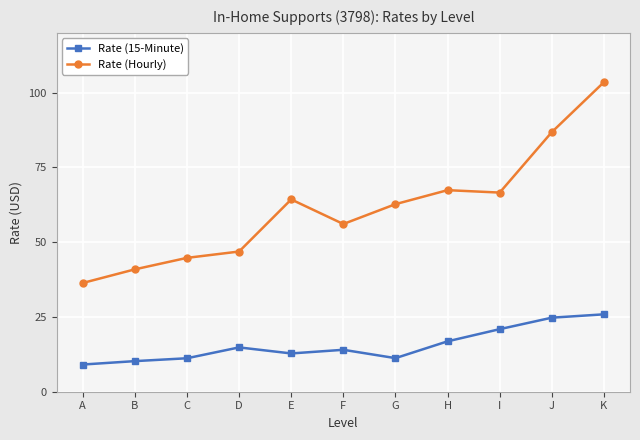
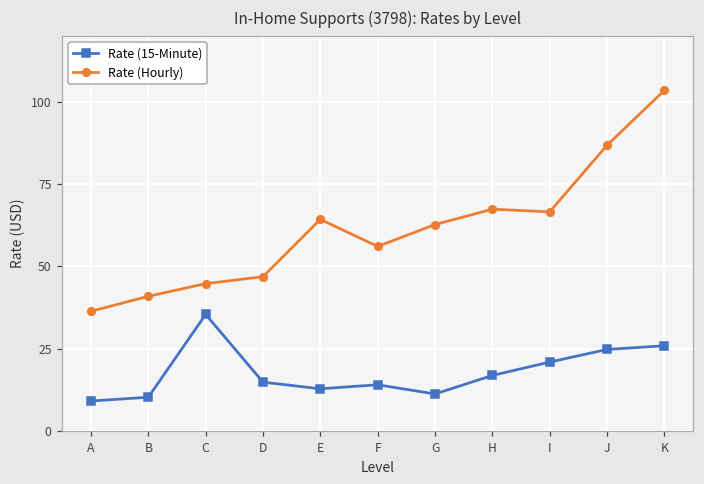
  {
    "Rate (15-Minute)": {
      "A": 9,
      "B": 10,
-     "C": 11,
+     "C": 35,
      "D": 15,
      "E": 13,
      "F": 14,
      "G": 11,
      "H": 17,
      "I": 21,
      "J": 25,
      "K": 26
    },
    "Rate (Hourly)": {
      "A": 36,
      "B": 41,
      "C": 45,
      "D": 47,
      "E": 64,
      "F": 56,
      "G": 63,
      "H": 67,
      "I": 67,
      "J": 87,
      "K": 104
    }
  }
